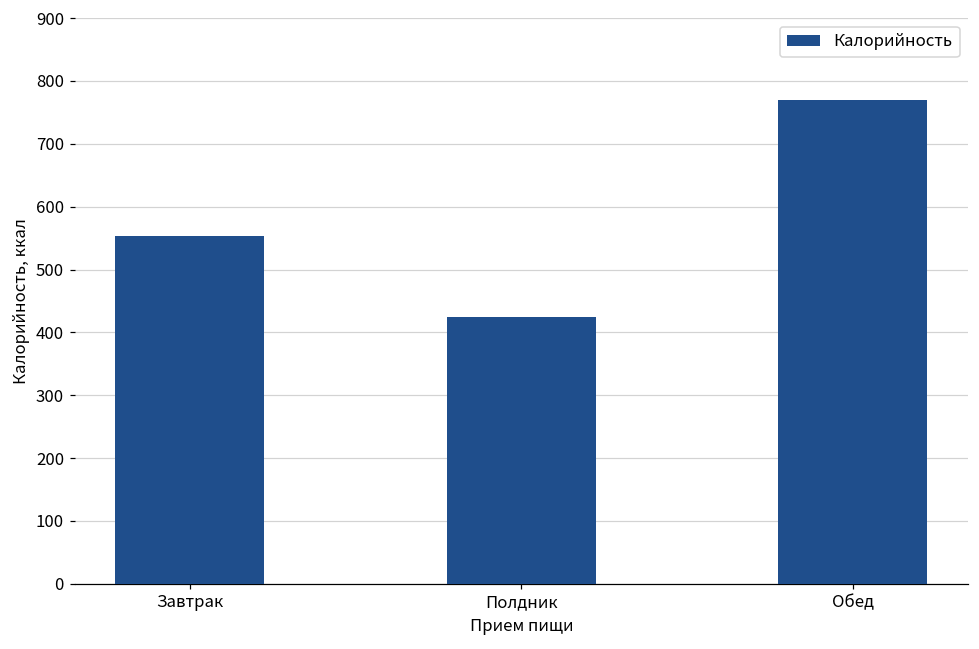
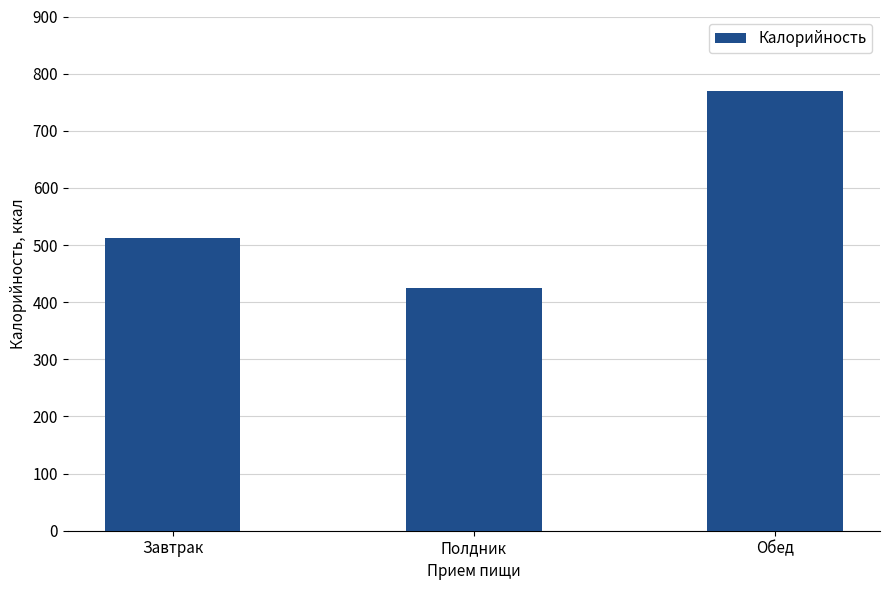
  {
-   "Завтрак": 550,
+   "Завтрак": 510,
    "Полдник": 430,
    "Обед": 770
  }
